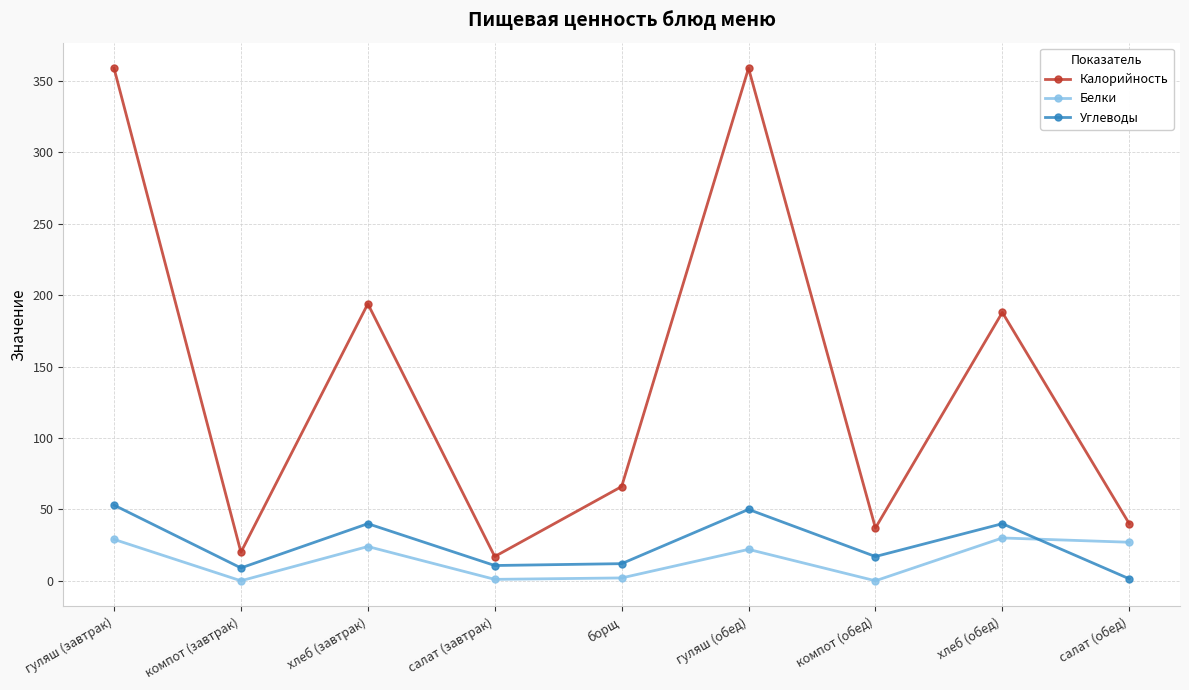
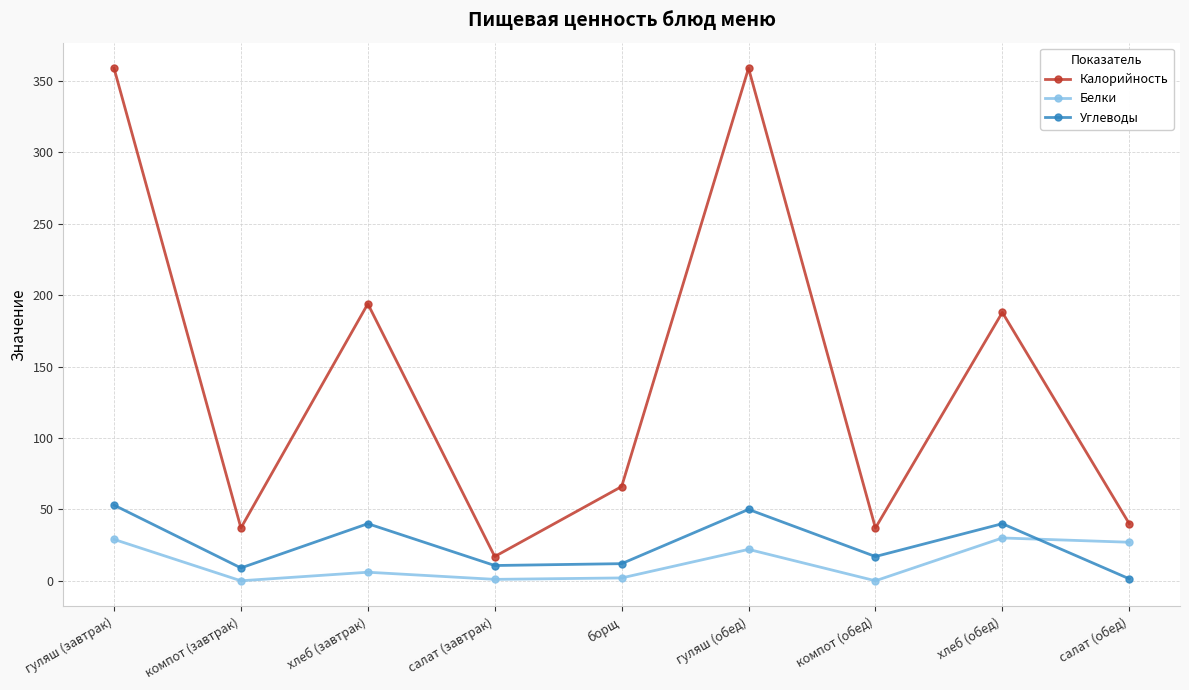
  {
    "Калорийность": {
      "гуляш (завтрак)": 359,
-     "компот (завтрак)": 20,
+     "компот (завтрак)": 37,
      "хлеб (завтрак)": 194,
      "салат (завтрак)": 17,
      "борщ": 66,
      "гуляш (обед)": 359,
      "компот (обед)": 37,
      "хлеб (обед)": 188,
      "салат (обед)": 40
    },
    "Белки": {
      "гуляш (завтрак)": 29,
      "компот (завтрак)": 0,
-     "хлеб (завтрак)": 24,
+     "хлеб (завтрак)": 6,
      "салат (завтрак)": 1,
      "борщ": 2,
      "гуляш (обед)": 22,
      "компот (обед)": 0,
      "хлеб (обед)": 30,
      "салат (обед)": 27
    },
    "Углеводы": {
      "гуляш (завтрак)": 53,
      "компот (завтрак)": 9,
      "хлеб (завтрак)": 40,
      "салат (завтрак)": 11,
      "борщ": 12,
      "гуляш (обед)": 50,
      "компот (обед)": 17,
      "хлеб (обед)": 40,
      "салат (обед)": 1
    }
  }
